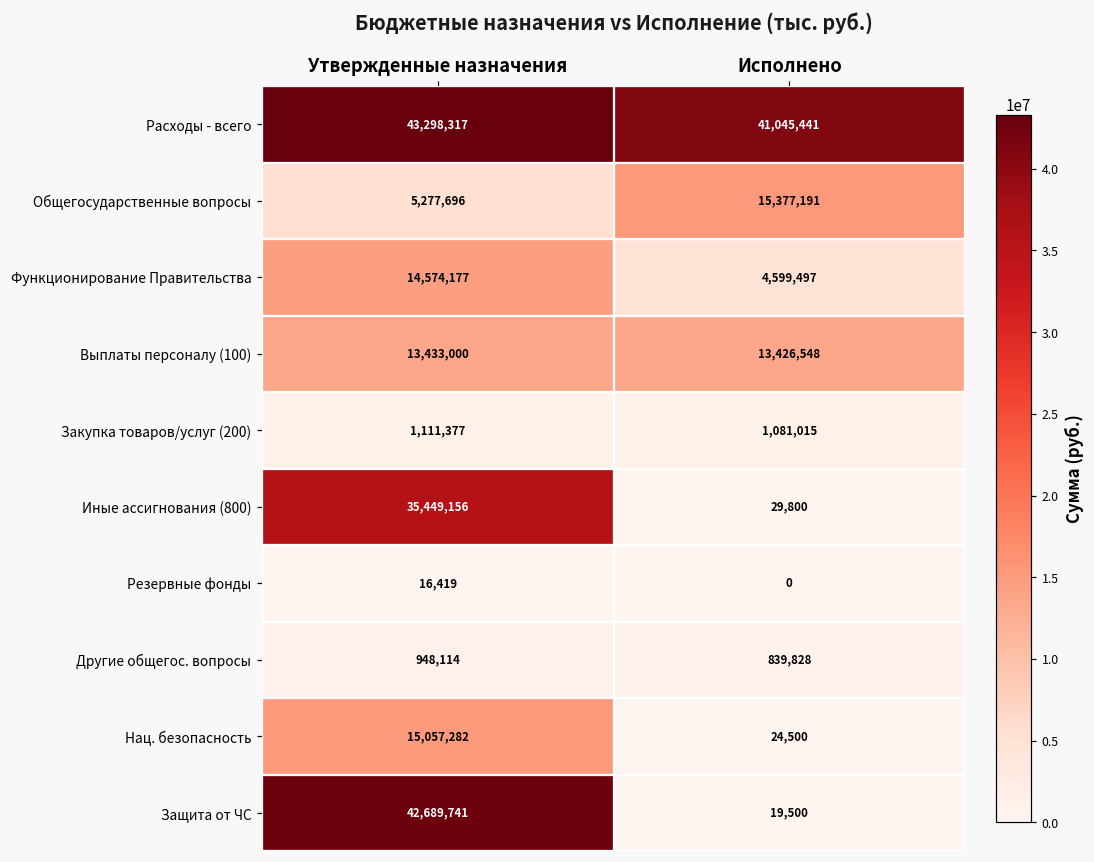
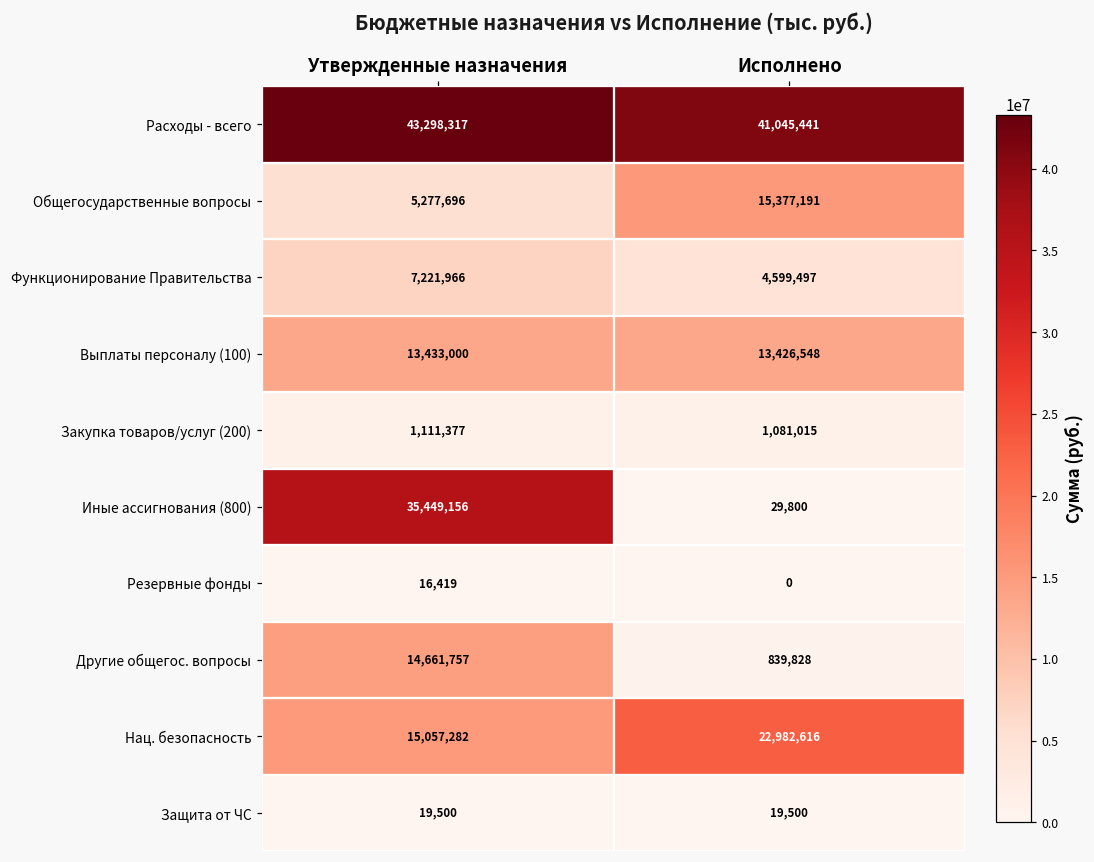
  {
    "Расходы - всего": {
      "Утвержденные назначения": "43,298,317",
      "Исполнено": "41,045,441"
    },
    "Общегосударственные вопросы": {
      "Утвержденные назначения": "5,277,696",
      "Исполнено": "15,377,191"
    },
    "Функционирование Правительства": {
-     "Утвержденные назначения": "14,574,177",
+     "Утвержденные назначения": "7,221,966",
      "Исполнено": "4,599,497"
    },
    "Выплаты персоналу (100)": {
      "Утвержденные назначения": "13,433,000",
      "Исполнено": "13,426,548"
    },
    "Закупка товаров/услуг (200)": {
      "Утвержденные назначения": "1,111,377",
      "Исполнено": "1,081,015"
    },
    "Иные ассигнования (800)": {
      "Утвержденные назначения": "35,449,156",
      "Исполнено": "29,800"
    },
    "Резервные фонды": {
      "Утвержденные назначения": "16,419",
      "Исполнено": "0"
    },
    "Другие общегос. вопросы": {
-     "Утвержденные назначения": "948,114",
+     "Утвержденные назначения": "14,661,757",
      "Исполнено": "839,828"
    },
    "Нац. безопасность": {
      "Утвержденные назначения": "15,057,282",
-     "Исполнено": "24,500"
+     "Исполнено": "22,982,616"
    },
    "Защита от ЧС": {
-     "Утвержденные назначения": "42,689,741",
+     "Утвержденные назначения": "19,500",
      "Исполнено": "19,500"
    }
  }
